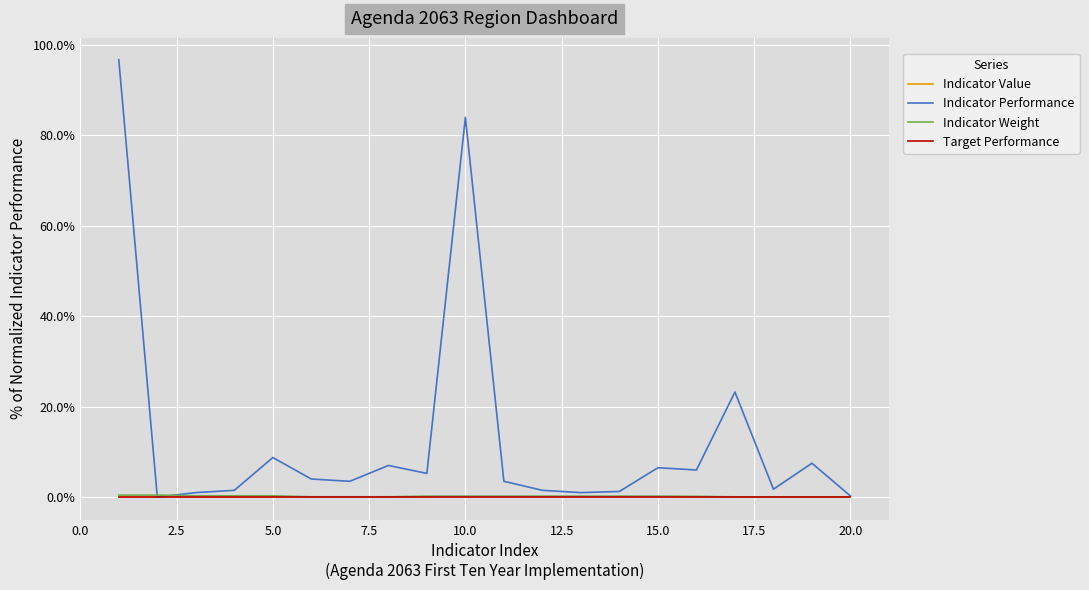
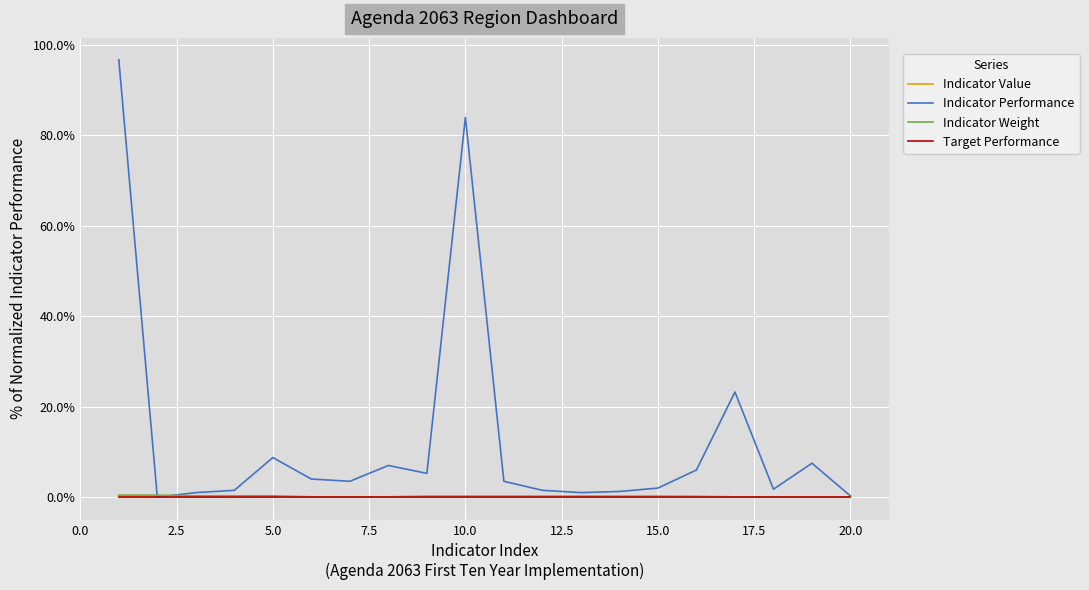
  {
    "Indicator Performance": {
      "5.0": "9%",
      "10.0": "84%",
-     "15.0": "7%"
+     "15.0": "2%"
    }
  }
